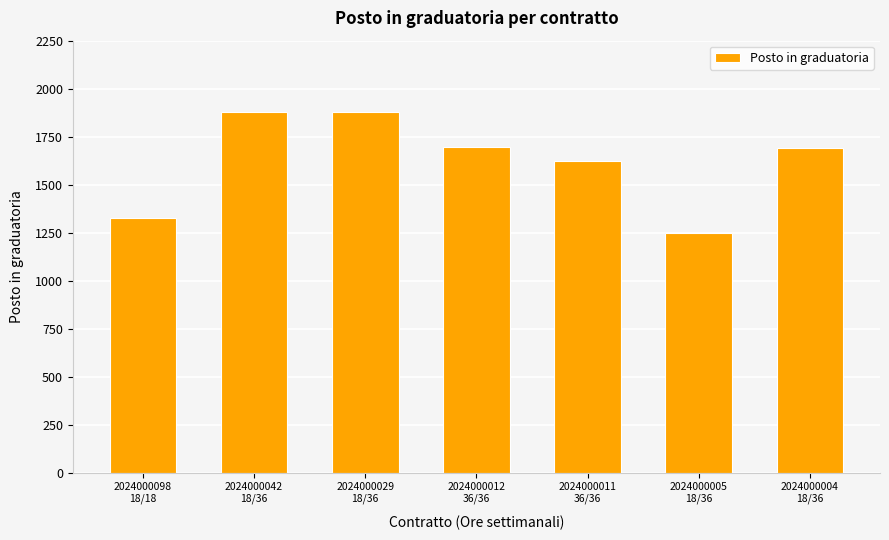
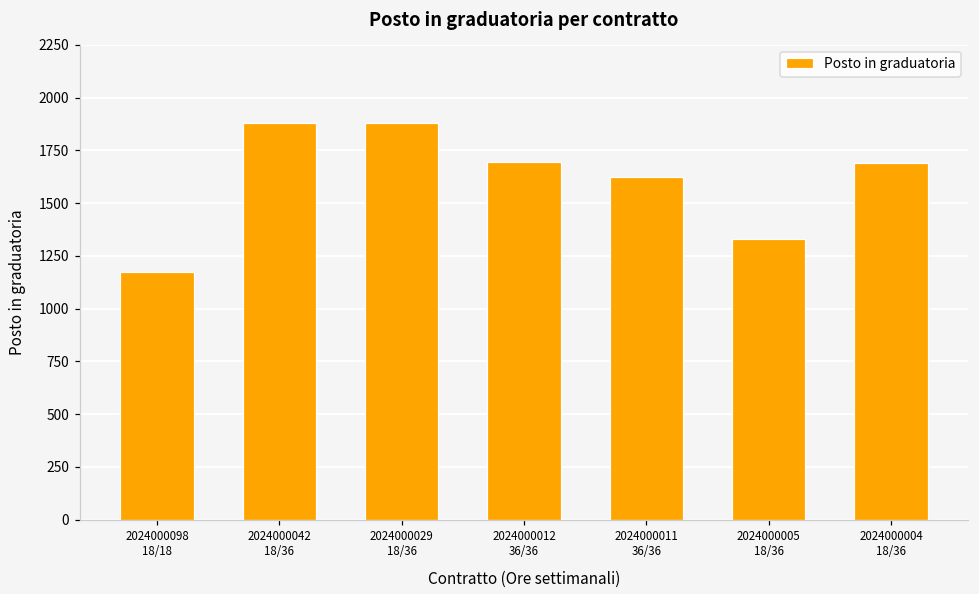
  {
-   "2024000098 18/18": 1330,
+   "2024000098 18/18": 1170,
    "2024000042 18/36": 1880,
    "2024000029 18/36": 1880,
    "2024000012 36/36": 1700,
    "2024000011 36/36": 1630,
-   "2024000005 18/36": 1250,
+   "2024000005 18/36": 1330,
    "2024000004 18/36": 1690
  }
